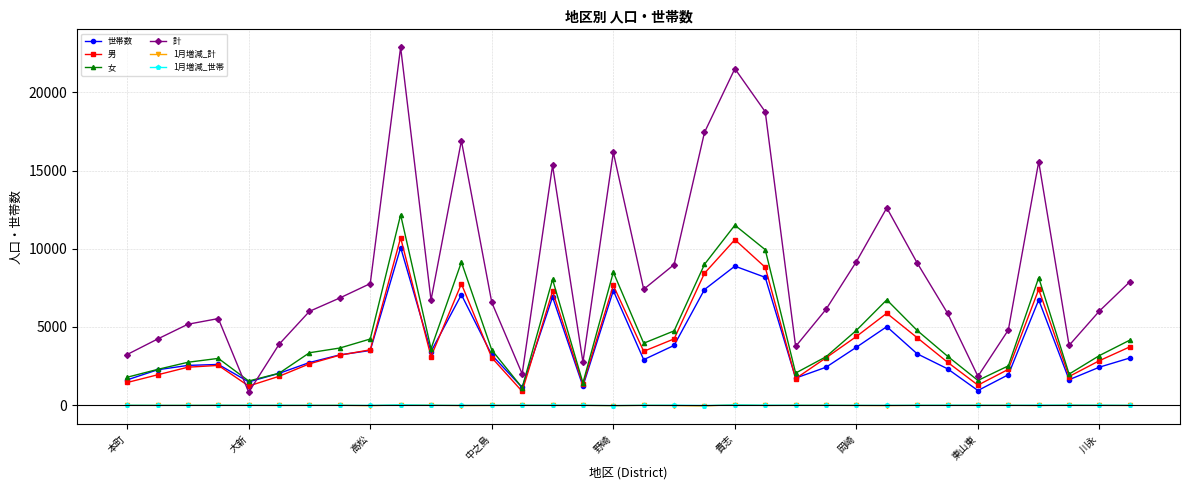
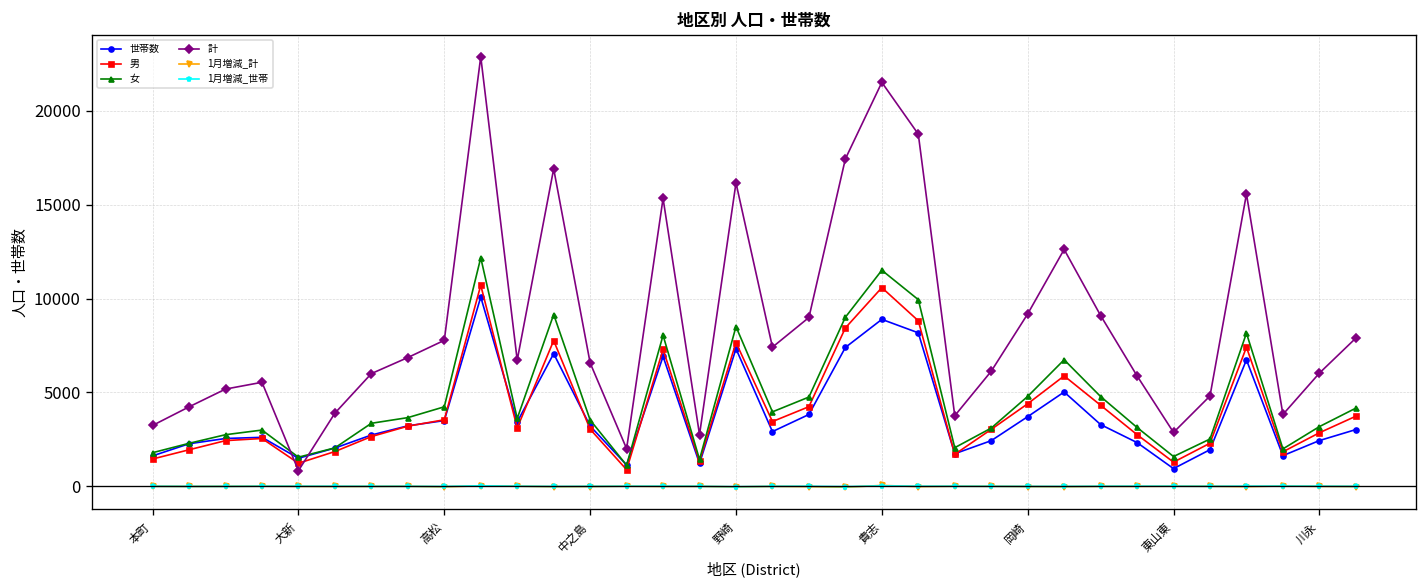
  {
    "世帯数": {
      "本町": 1600,
      "中之島": 3200,
      "野崎": 7300,
      "貴志": 8900,
      "岡崎": 3700,
      "東山東": 900,
      "川永": 2400
    },
    "男": {
      "本町": 1500,
      "大新": 1200,
      "中之島": 3000,
      "野崎": 7700,
      "貴志": 10600,
      "岡崎": 4400,
      "東山東": 1300,
      "川永": 2800
    },
    "女": {
      "本町": 1800,
      "高松": 4200,
      "中之島": 3500,
      "野崎": 8500,
      "貴志": 11500,
      "岡崎": 4800,
      "東山東": 1600,
      "川永": 3200
    },
    "計": {
      "本町": 3200,
      "大新": 800,
      "高松": 7800,
      "中之島": 6600,
      "野崎": 16200,
      "貴志": 21500,
      "岡崎": 9200,
-     "東山東": 1800,
+     "東山東": 2900,
      "川永": 6000
    }
  }
